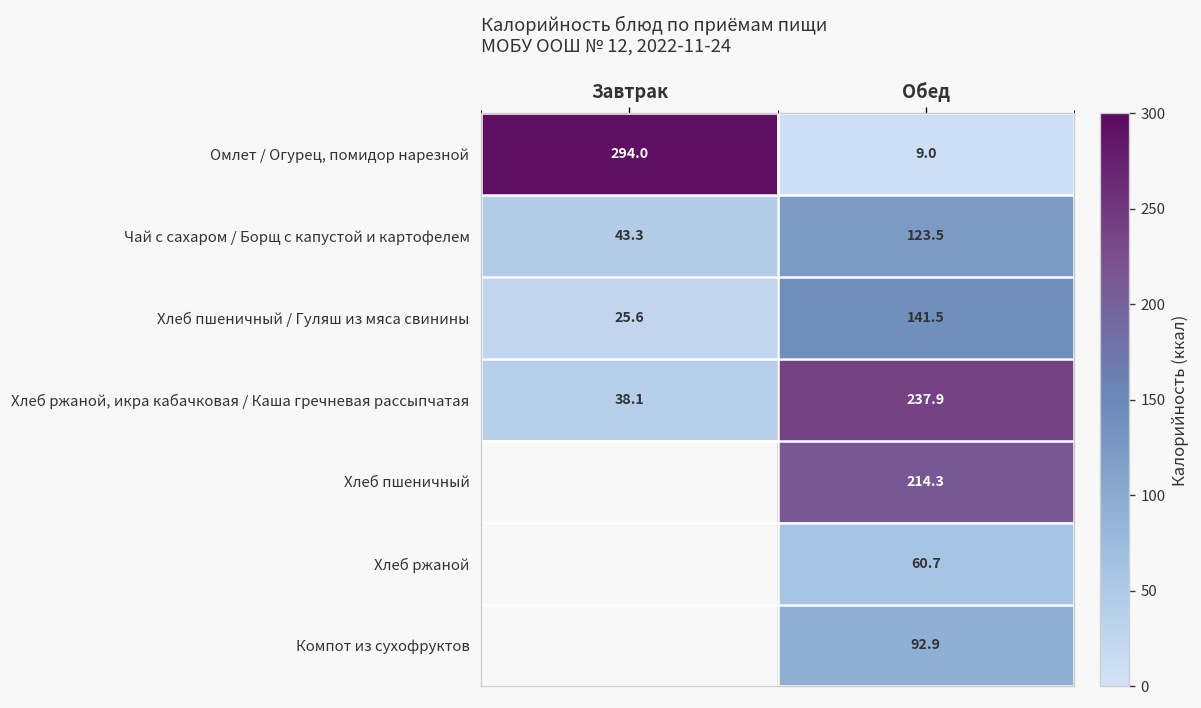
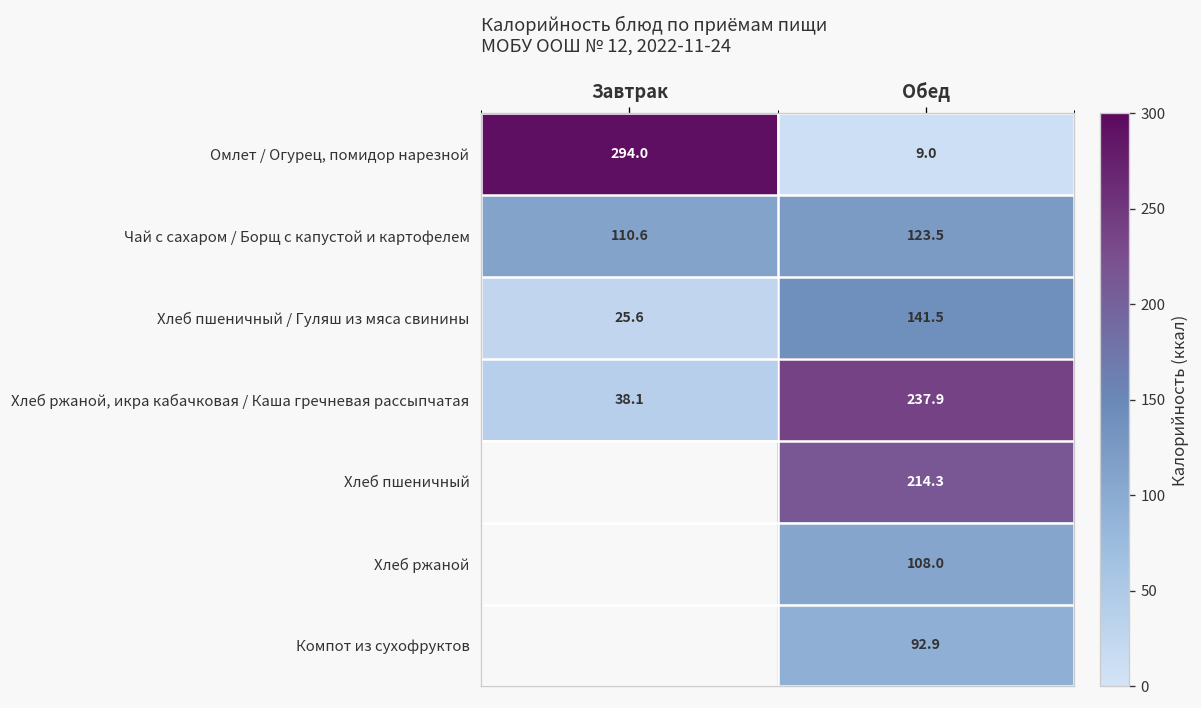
  {
    "Омлет / Огурец, помидор нарезной": {
      "Завтрак": 294.0,
      "Обед": 9.0
    },
    "Чай с сахаром / Борщ с капустой и картофелем": {
-     "Завтрак": 43.3,
+     "Завтрак": 110.6,
      "Обед": 123.5
    },
    "Хлеб пшеничный / Гуляш из мяса свинины": {
      "Завтрак": 25.6,
      "Обед": 141.5
    },
    "Хлеб ржаной, икра кабачковая / Каша гречневая рассыпчатая": {
      "Завтрак": 38.1,
      "Обед": 237.9
    },
    "Хлеб пшеничный": {
      "Обед": 214.3
    },
    "Хлеб ржаной": {
-     "Обед": 60.7
+     "Обед": 108.0
    },
    "Компот из сухофруктов": {
      "Обед": 92.9
    }
  }
